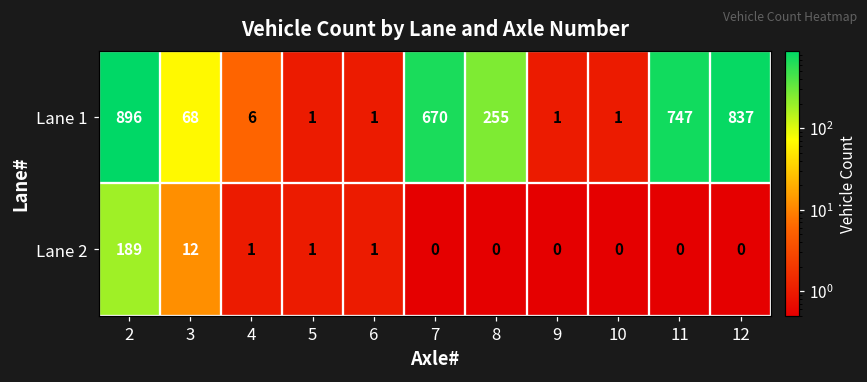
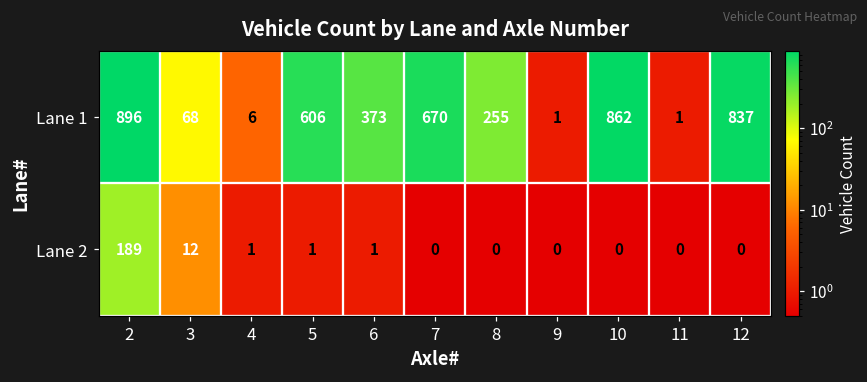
  {
    "Lane 1": {
      "2": 896,
      "3": 68,
      "4": 6,
-     "5": 1,
-     "6": 1,
+     "5": 606,
+     "6": 373,
      "7": 670,
      "8": 255,
      "9": 1,
-     "10": 1,
-     "11": 747,
+     "10": 862,
+     "11": 1,
      "12": 837
    },
    "Lane 2": {
      "2": 189,
      "3": 12,
      "4": 1,
      "5": 1,
      "6": 1,
      "7": 0,
      "8": 0,
      "9": 0,
      "10": 0,
      "11": 0,
      "12": 0
    }
  }
